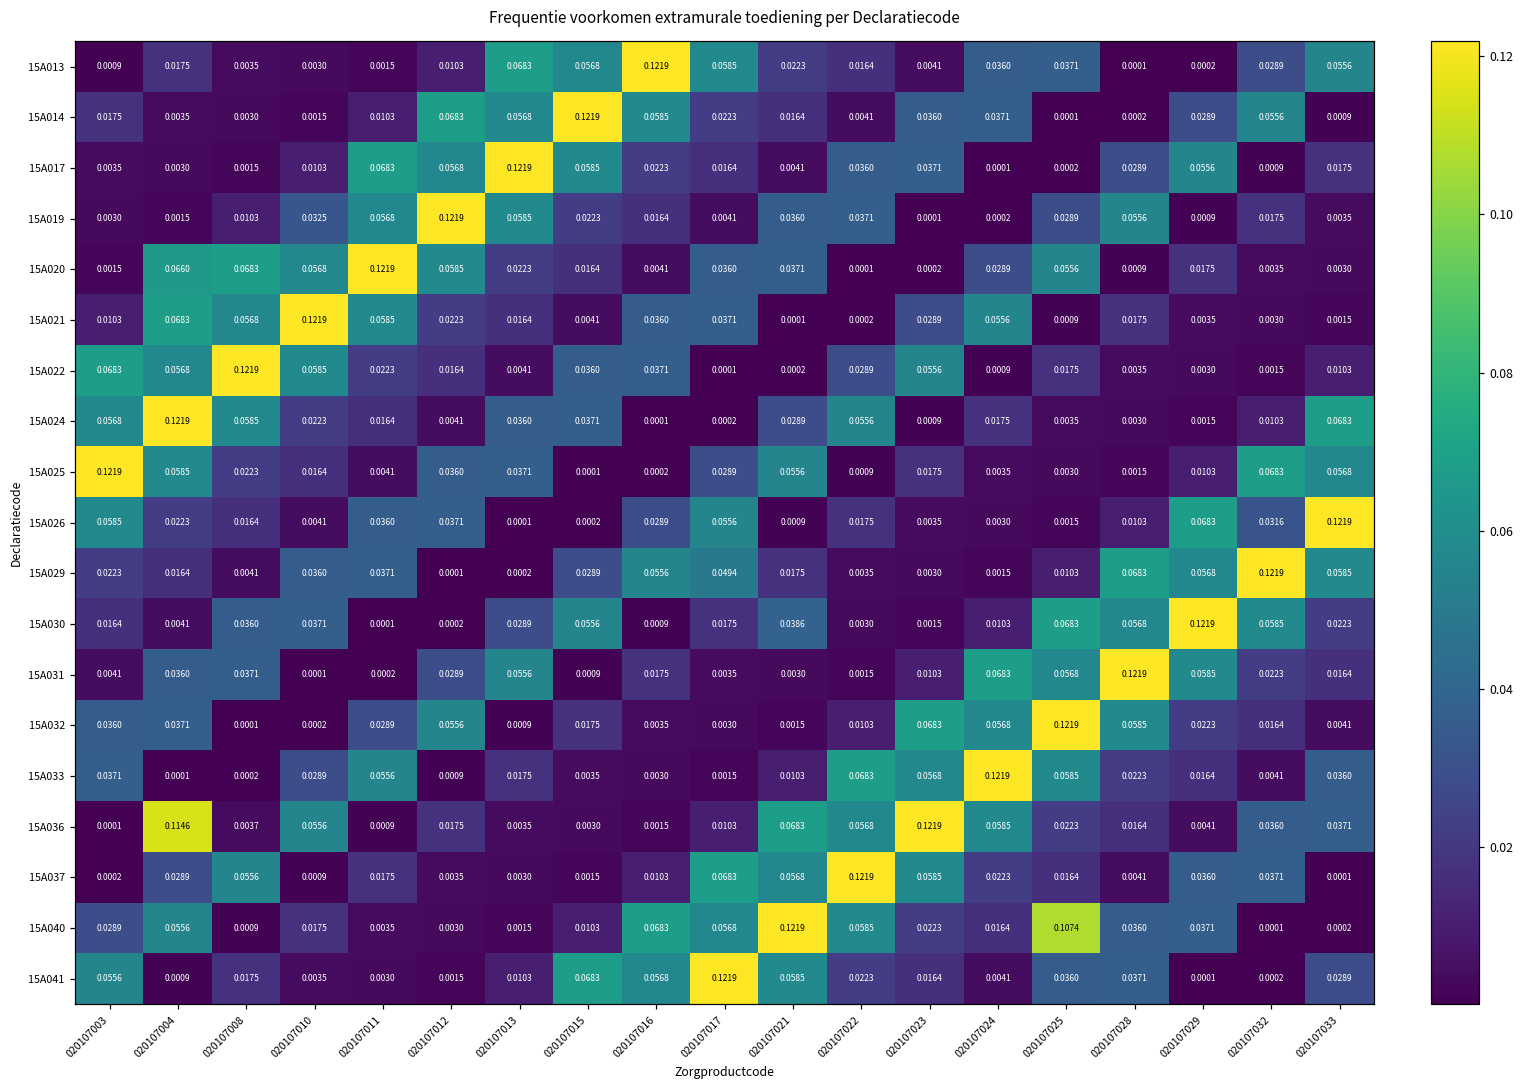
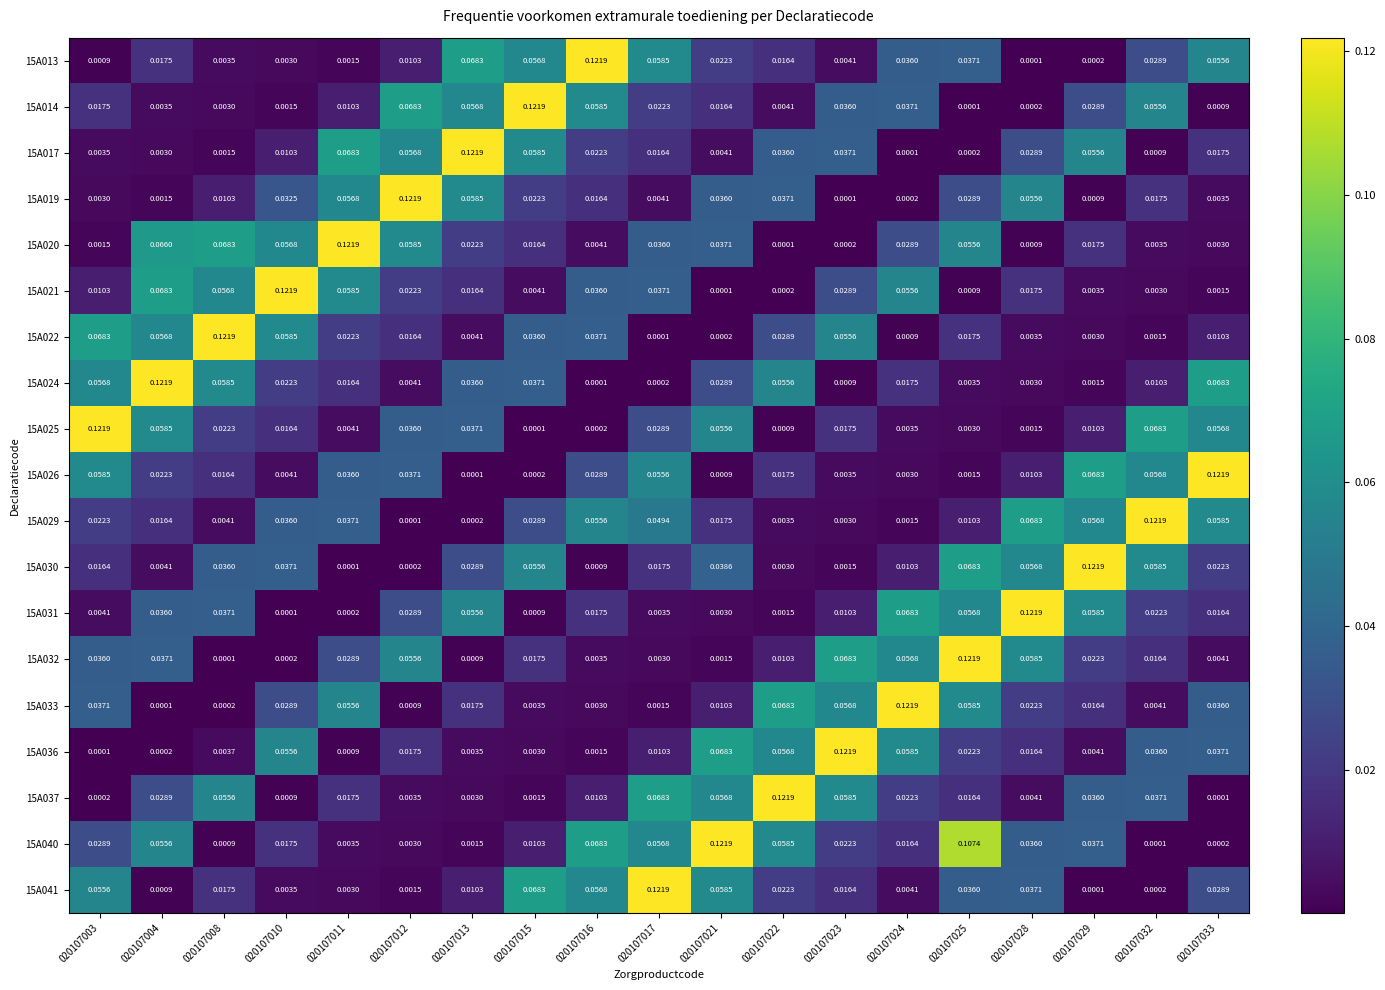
  {
    "15A026": {
      "020107003": 0.0585,
      "020107004": 0.0223,
      "020107008": 0.0164,
      "020107010": 0.0041,
      "020107011": 0.0360,
      "020107012": 0.0371,
      "020107013": 0.0001,
      "020107015": 0.0002,
      "020107016": 0.0289,
      "020107017": 0.0556,
      "020107021": 0.0009,
      "020107022": 0.0175,
      "020107023": 0.0035,
      "020107024": 0.0030,
      "020107025": 0.0015,
      "020107028": 0.0103,
      "020107029": 0.0683,
-     "020107032": 0.0316,
+     "020107032": 0.0568,
      "020107033": 0.1219
    },
    "15A036": {
      "020107003": 0.0001,
-     "020107004": 0.1146,
+     "020107004": 0.0002,
      "020107008": 0.0037,
      "020107010": 0.0556,
      "020107011": 0.0009,
      "020107012": 0.0175,
      "020107013": 0.0035,
      "020107015": 0.0030,
      "020107016": 0.0015,
      "020107017": 0.0103,
      "020107021": 0.0683,
      "020107022": 0.0568,
      "020107023": 0.1219,
      "020107024": 0.0585,
      "020107025": 0.0223,
      "020107028": 0.0164,
      "020107029": 0.0041,
      "020107032": 0.0360,
      "020107033": 0.0371
    }
  }
